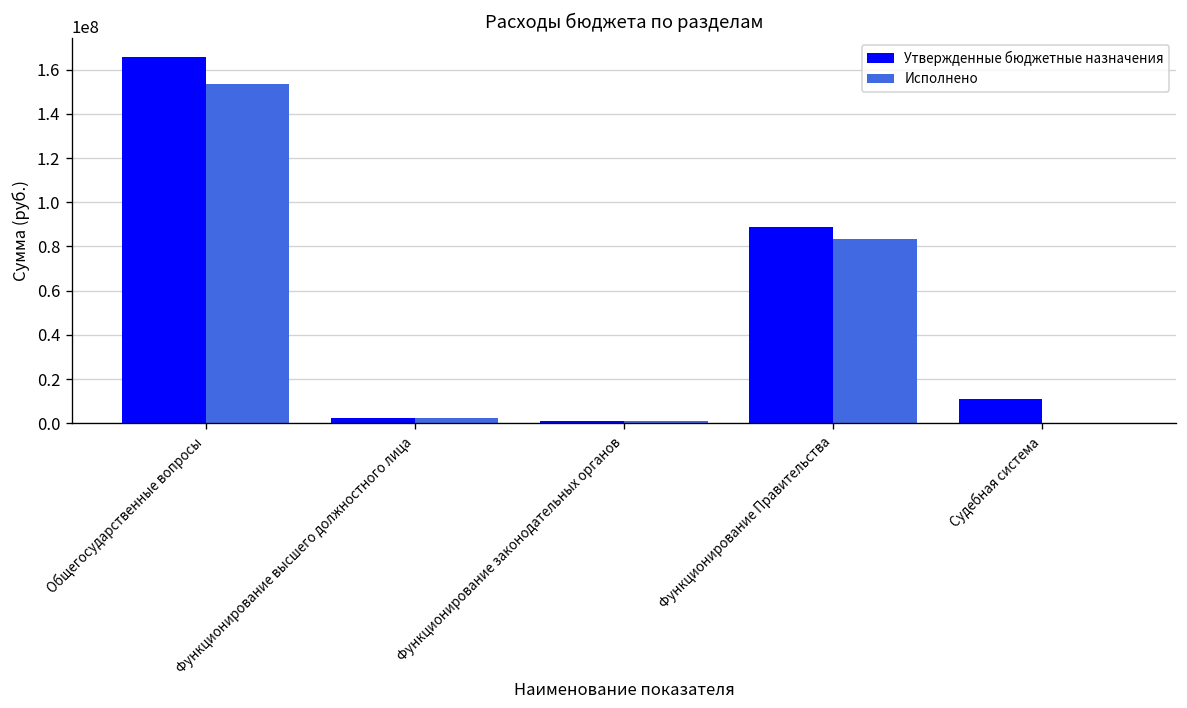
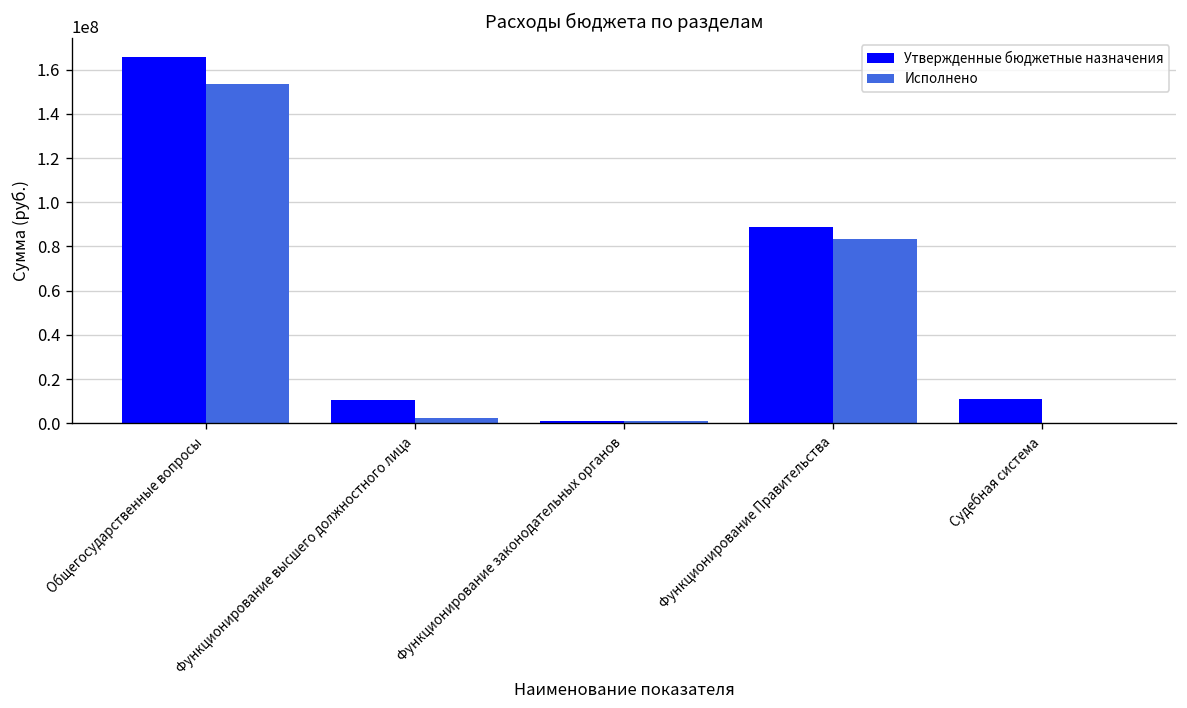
  {
    "Утвержденные бюджетные назначения": {
      "Общегосударственные вопросы": 166000000,
-     "Функционирование высшего должностного лица": 2000000,
+     "Функционирование высшего должностного лица": 11000000,
      "Функционирование Правительства": 89000000,
      "Судебная система": 11000000
    },
    "Исполнено": {
      "Общегосударственные вопросы": 153000000,
      "Функционирование высшего должностного лица": 2000000,
      "Функционирование Правительства": 83000000
    }
  }
